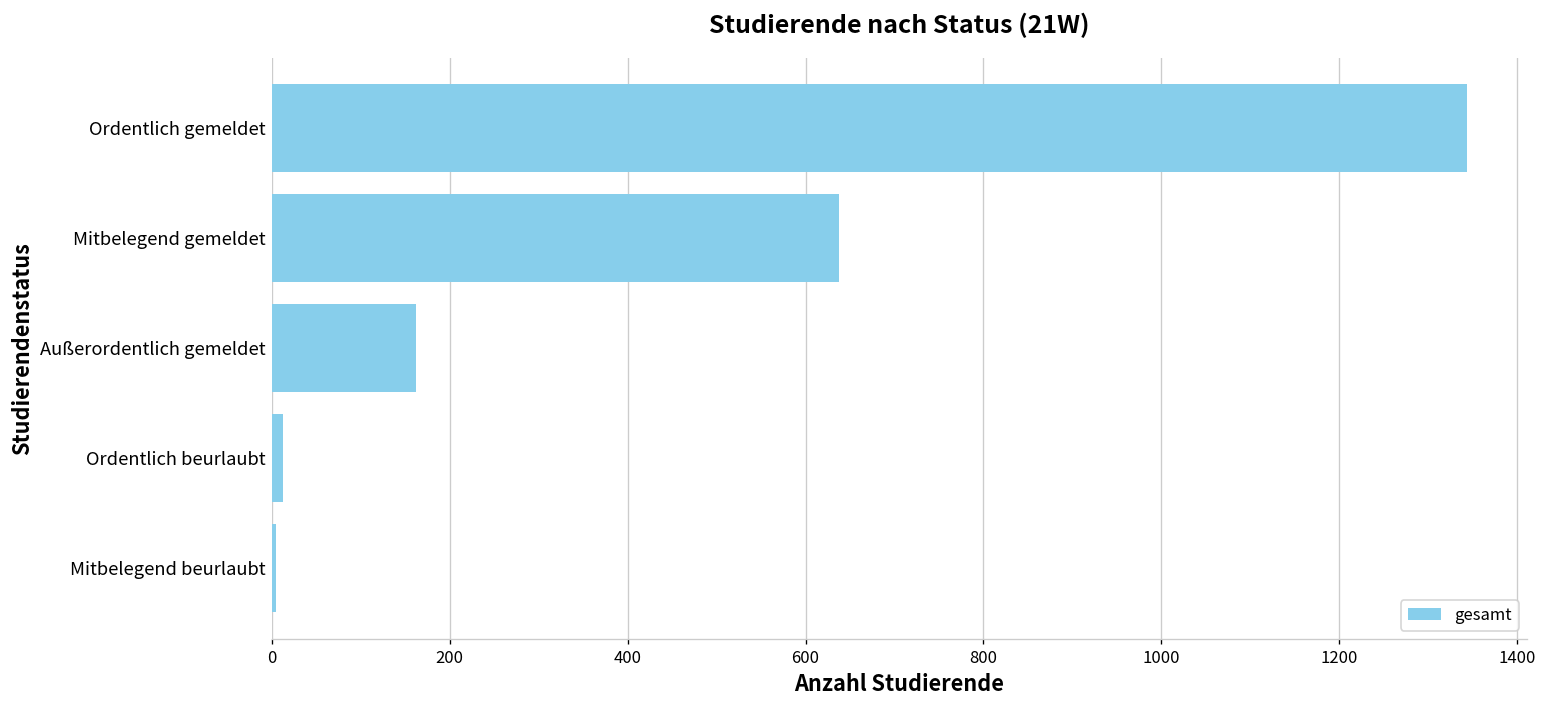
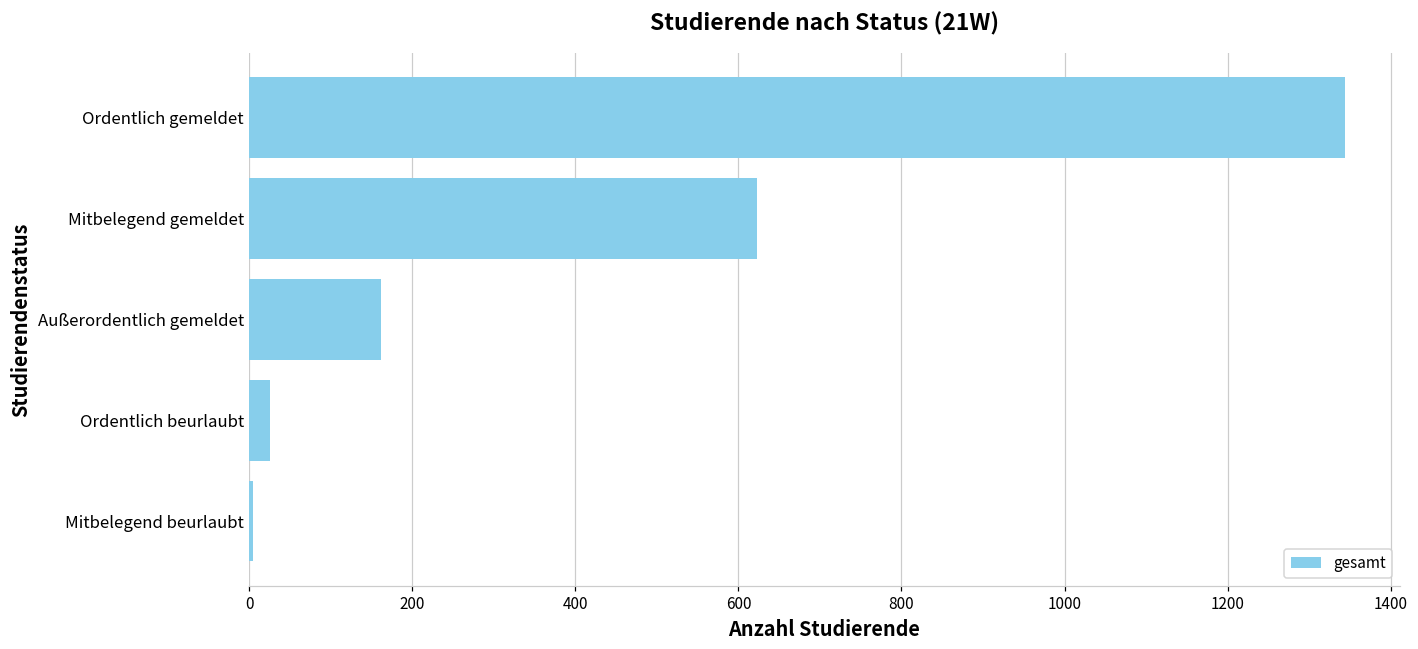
  {
    "Ordentlich gemeldet": 1340,
-   "Mitbelegend gemeldet": 640,
+   "Mitbelegend gemeldet": 620,
    "Außerordentlich gemeldet": 160,
-   "Ordentlich beurlaubt": 10,
+   "Ordentlich beurlaubt": 30,
    "Mitbelegend beurlaubt": 10
  }
